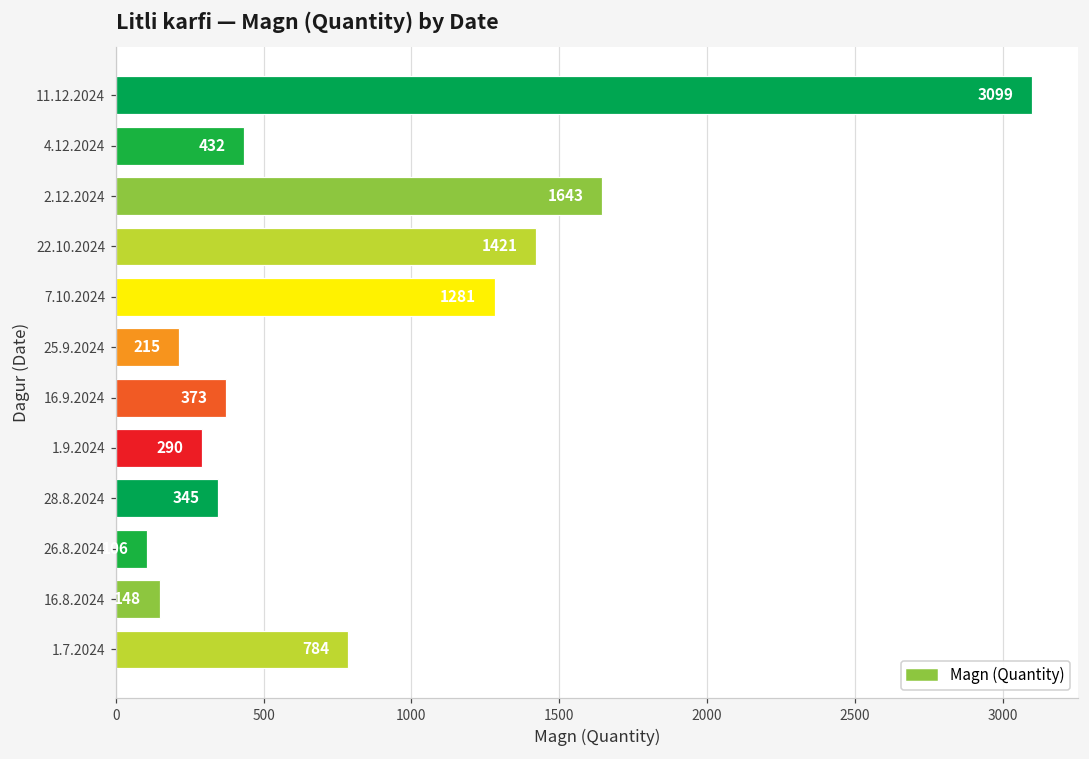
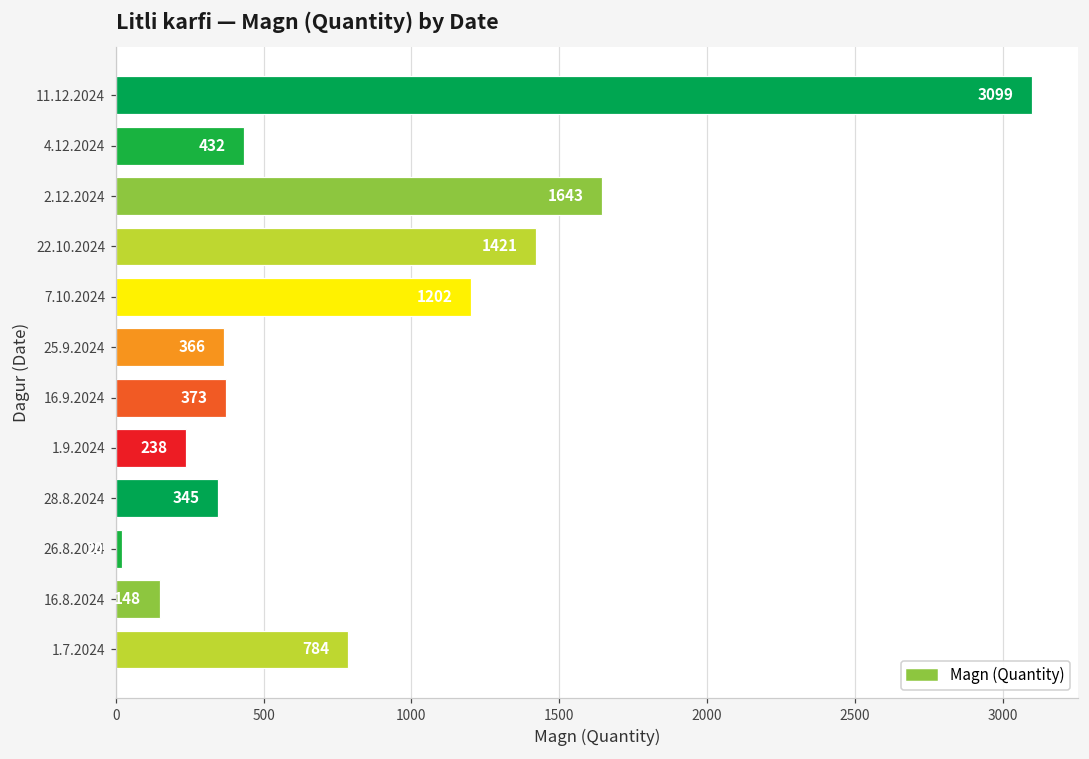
  {
    "11.12.2024": 3099,
    "4.12.2024": 432,
    "2.12.2024": 1643,
    "22.10.2024": 1421,
-   "7.10.2024": 1281,
-   "25.9.2024": 215,
+   "7.10.2024": 1202,
+   "25.9.2024": 366,
    "16.9.2024": 373,
-   "1.9.2024": 290,
+   "1.9.2024": 238,
    "28.8.2024": 345,
-   "26.8.2024": 110,
+   "26.8.2024": 20,
    "16.8.2024": 148,
    "1.7.2024": 784
  }
